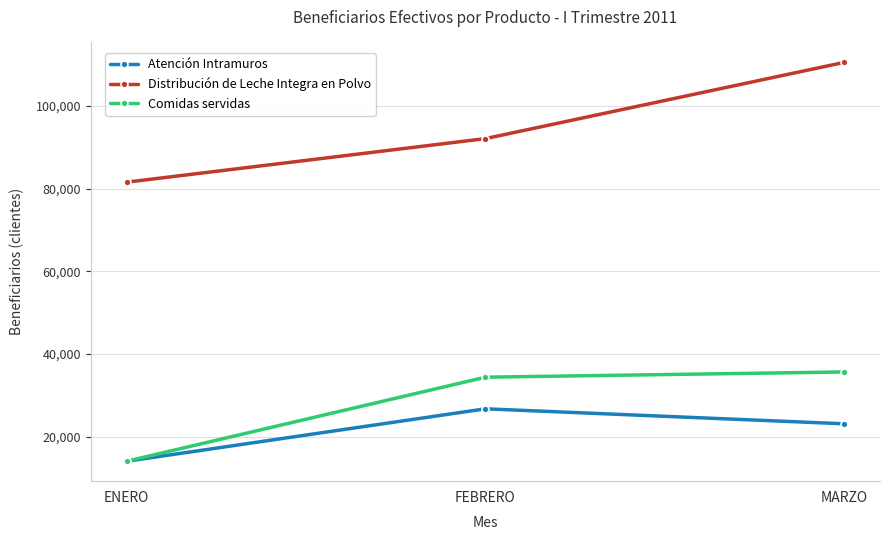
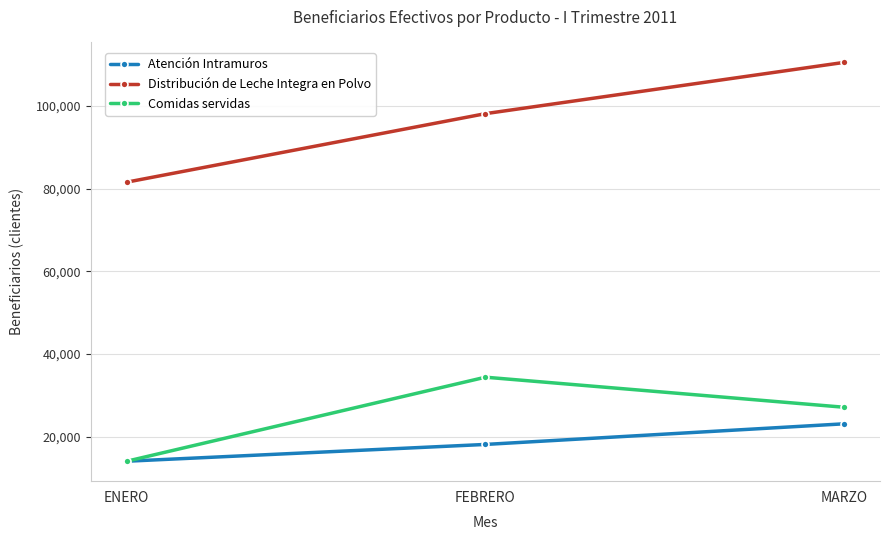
  {
    "Atención Intramuros": {
-     "FEBRERO": "27,000",
+     "FEBRERO": "18,000",
      "MARZO": "23,000"
    },
    "Distribución de Leche Integra en Polvo": {
      "ENERO": "82,000",
-     "FEBRERO": "92,000",
+     "FEBRERO": "98,000",
      "MARZO": "111,000"
    },
    "Comidas servidas": {
      "FEBRERO": "34,000",
-     "MARZO": "36,000"
+     "MARZO": "27,000"
    }
  }
